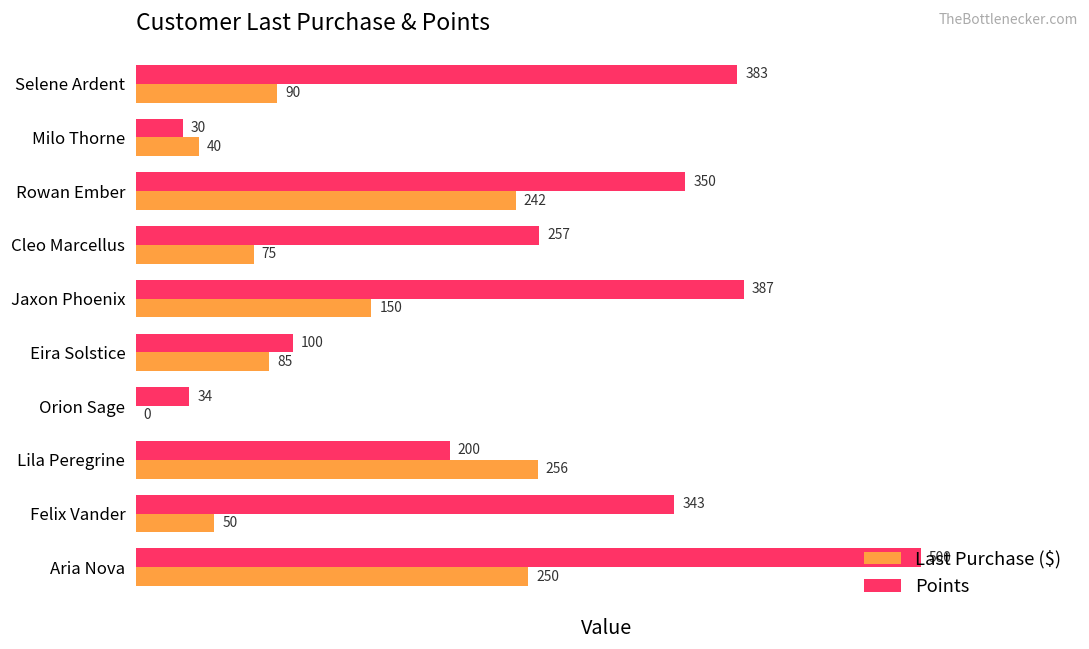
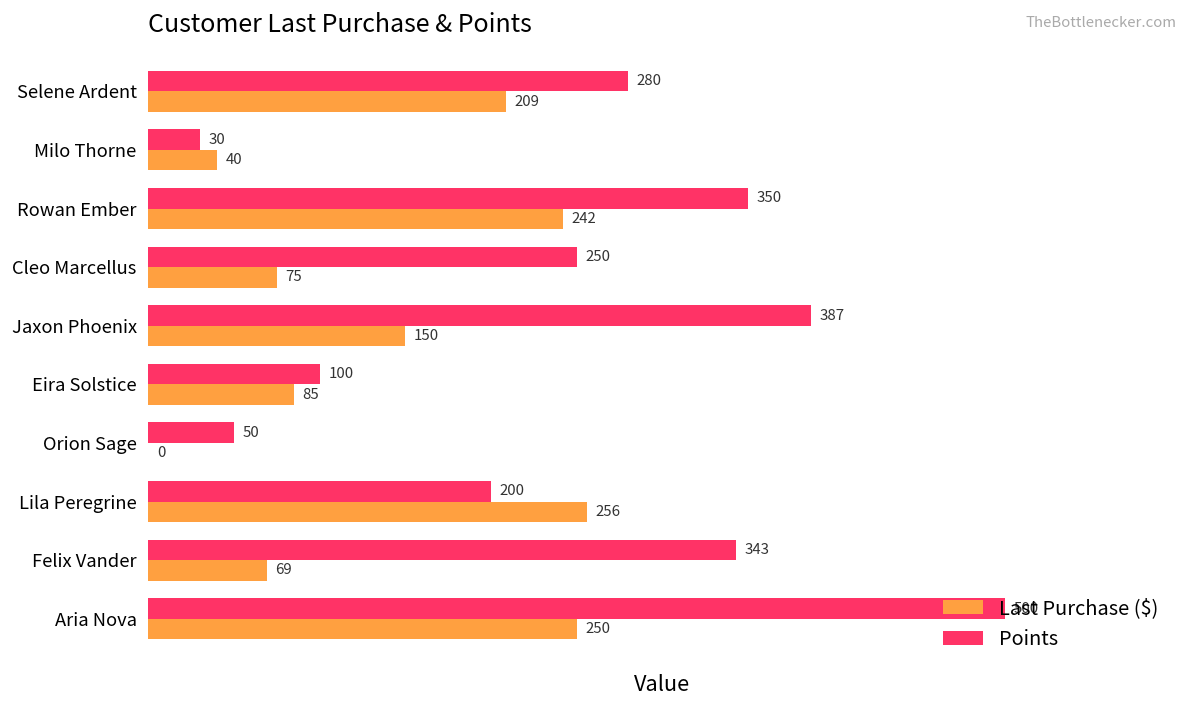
  {
    "Last Purchase ($)": {
-     "Selene Ardent": 90,
+     "Selene Ardent": 209,
      "Milo Thorne": 40,
      "Rowan Ember": 242,
      "Cleo Marcellus": 75,
      "Jaxon Phoenix": 150,
      "Eira Solstice": 85,
      "Orion Sage": 0,
      "Lila Peregrine": 256,
-     "Felix Vander": 50,
+     "Felix Vander": 69,
      "Aria Nova": 250
    },
    "Points": {
-     "Selene Ardent": 383,
+     "Selene Ardent": 280,
      "Milo Thorne": 30,
      "Rowan Ember": 350,
-     "Cleo Marcellus": 257,
+     "Cleo Marcellus": 250,
      "Jaxon Phoenix": 387,
      "Eira Solstice": 100,
-     "Orion Sage": 34,
+     "Orion Sage": 50,
      "Lila Peregrine": 200,
      "Felix Vander": 343,
      "Aria Nova": 500
    }
  }
